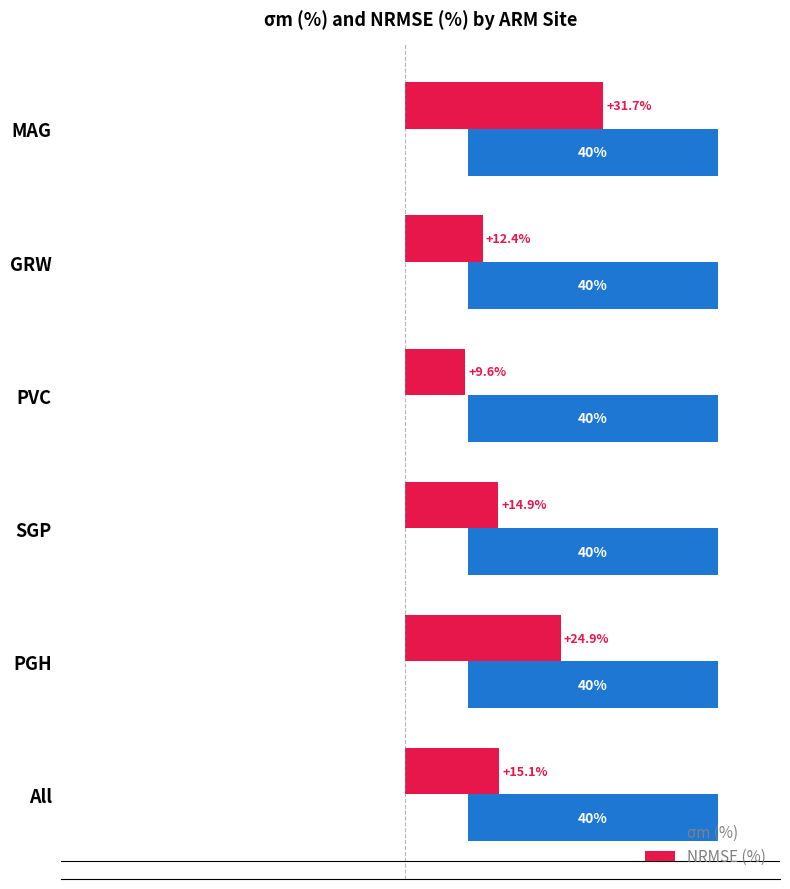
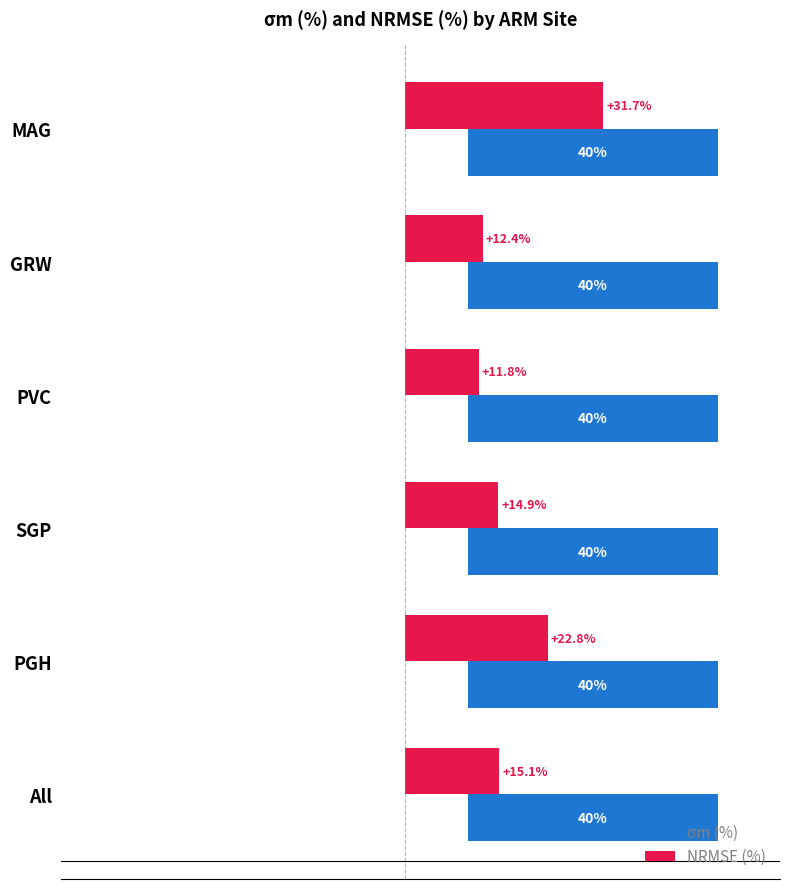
  {
    "NRMSE (%)": {
      "MAG": "+31.7%",
      "GRW": "+12.4%",
-     "PVC": "+9.6%",
+     "PVC": "+11.8%",
      "SGP": "+14.9%",
-     "PGH": "+24.9%",
+     "PGH": "+22.8%",
      "All": "+15.1%"
    }
  }
